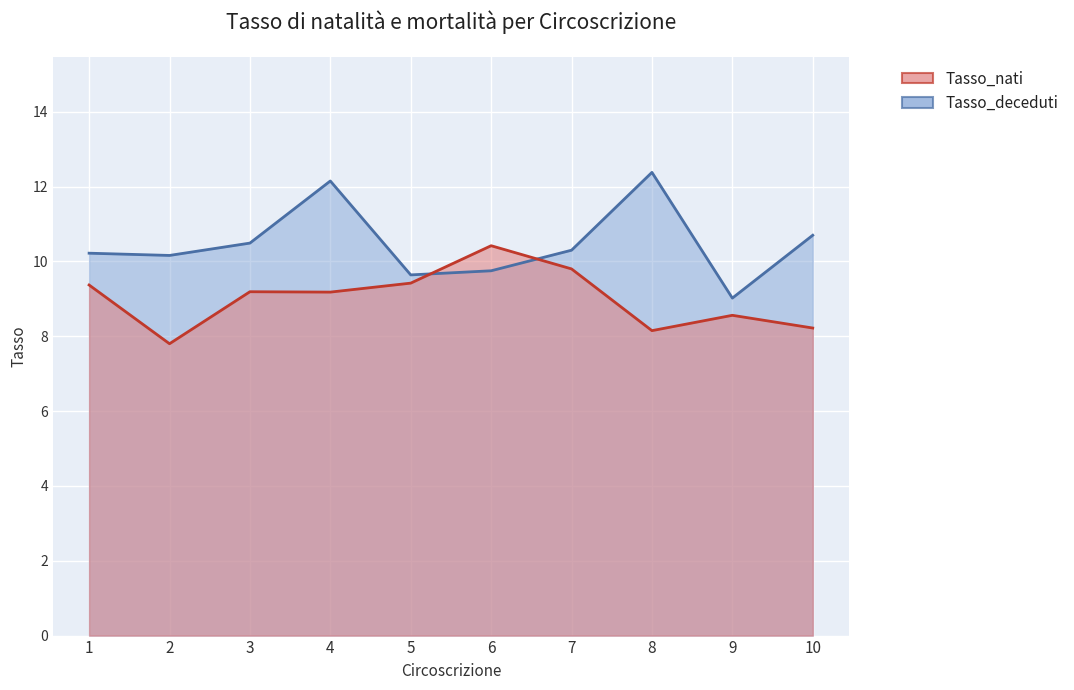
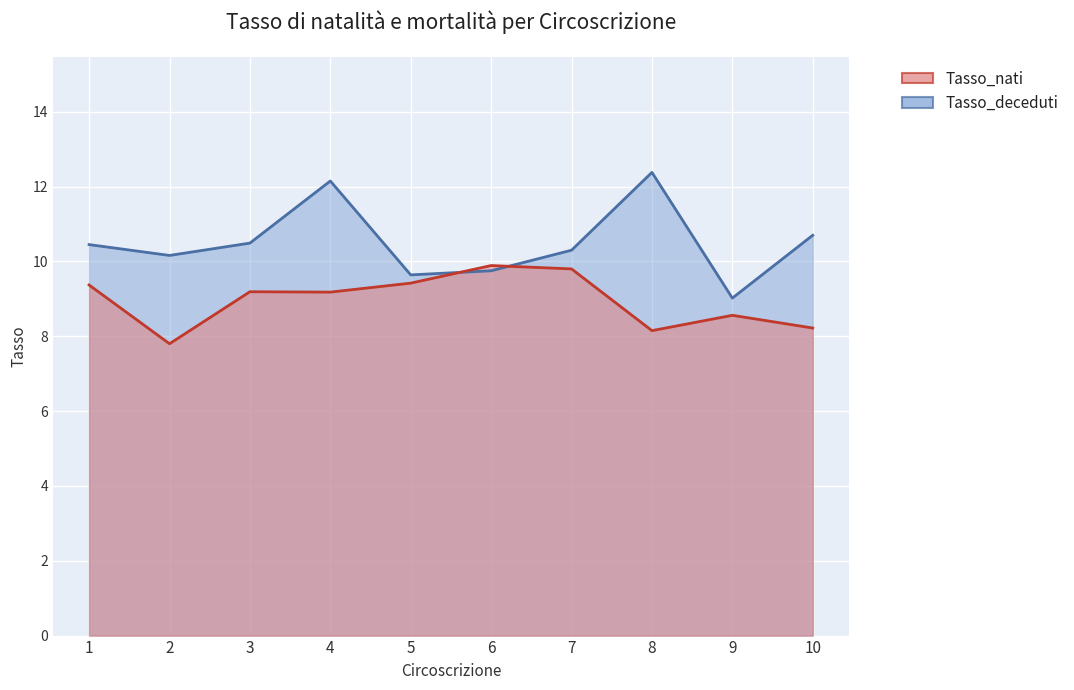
  {
    "Tasso_deceduti": {
-     "1": 10.2,
+     "1": 10.5,
      "2": 10.2,
      "3": 10.5,
      "4": 12.2,
      "5": 9.6,
      "6": 9.8,
      "7": 10.3,
      "8": 12.4,
      "9": 9.0,
      "10": 10.7
    },
    "Tasso_nati": {
      "1": 9.4,
      "2": 7.8,
      "3": 9.2,
      "4": 9.2,
      "5": 9.4,
-     "6": 10.4,
+     "6": 9.9,
      "7": 9.8,
      "8": 8.2,
      "9": 8.6,
      "10": 8.2
    }
  }
